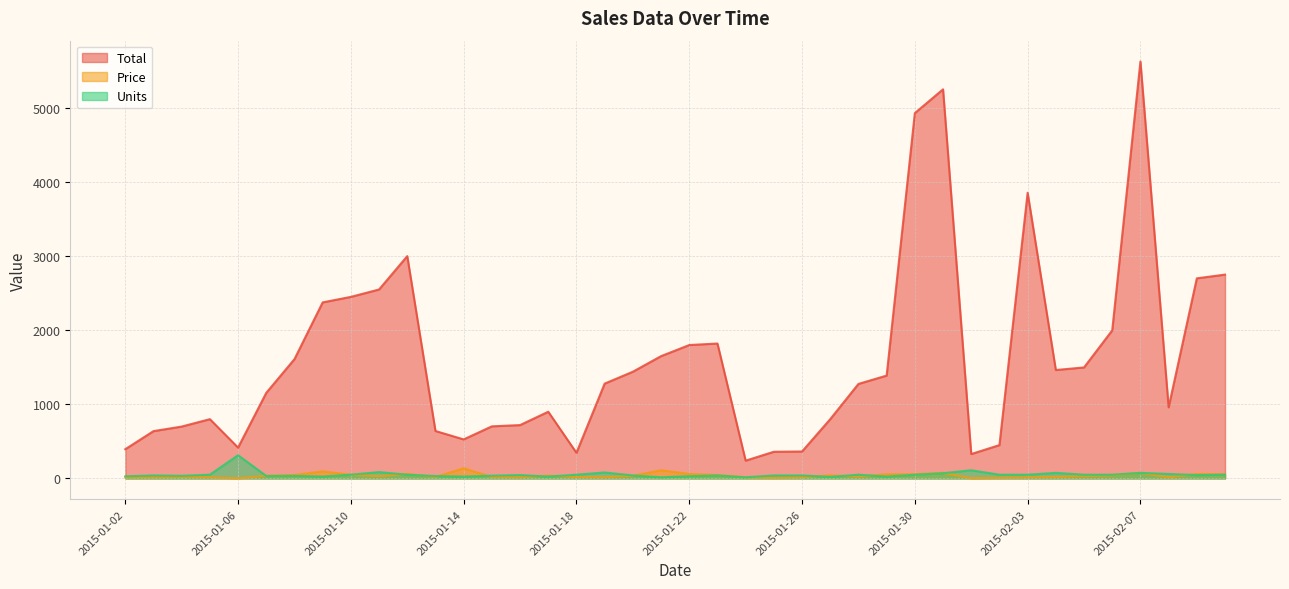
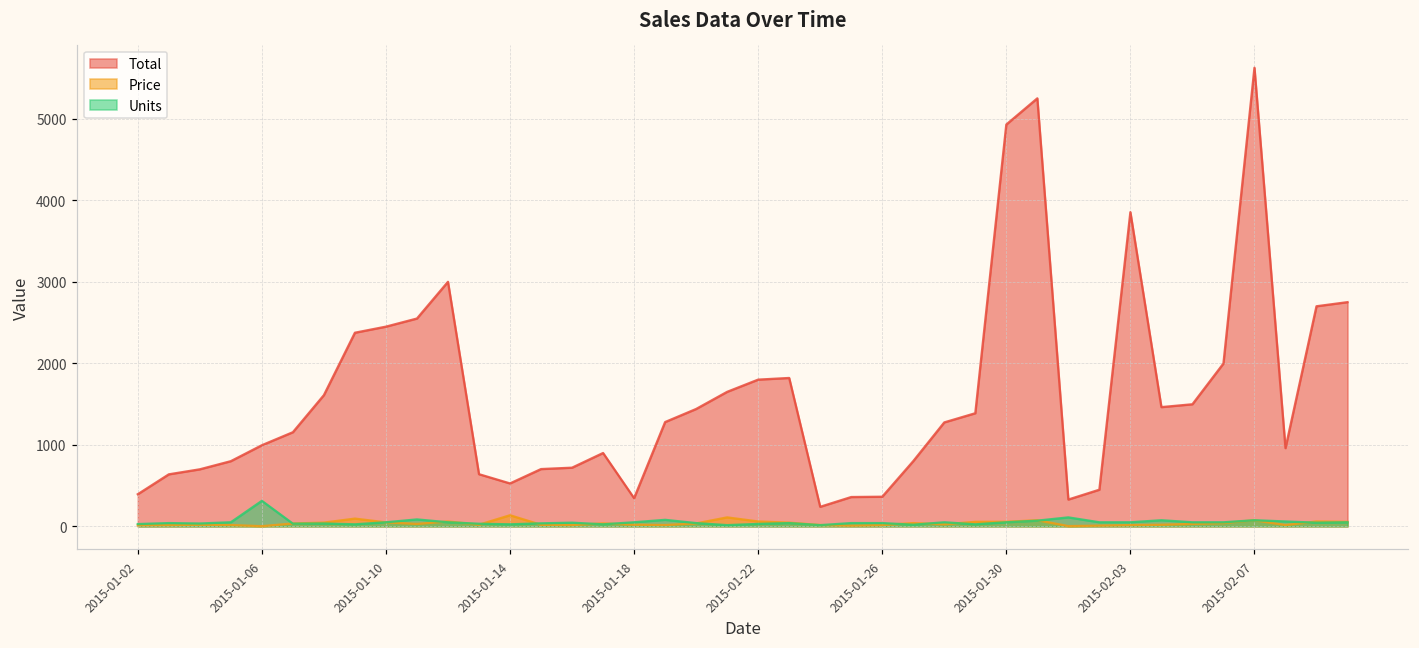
  {
    "Total": {
      "2015-01-02": 400,
-     "2015-01-06": 400,
+     "2015-01-06": 1000,
      "2015-01-10": 2400,
      "2015-01-14": 500,
      "2015-01-18": 300,
      "2015-01-22": 1800,
      "2015-01-26": 400,
      "2015-01-30": 4900,
      "2015-02-03": 3900,
      "2015-02-07": 5600
    },
    "Price": {
      "2015-01-06": 0,
      "2015-01-14": 100,
      "2015-02-03": 0
    },
    "Units": {
      "2015-01-06": 300,
      "2015-01-14": 0,
      "2015-02-03": 100
    }
  }
